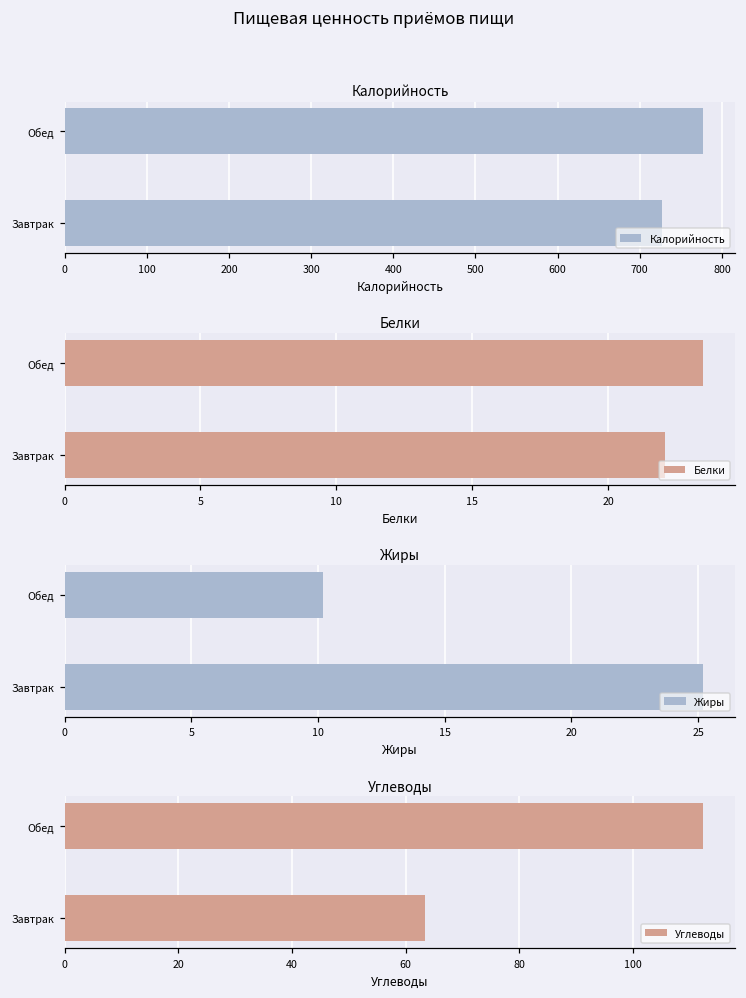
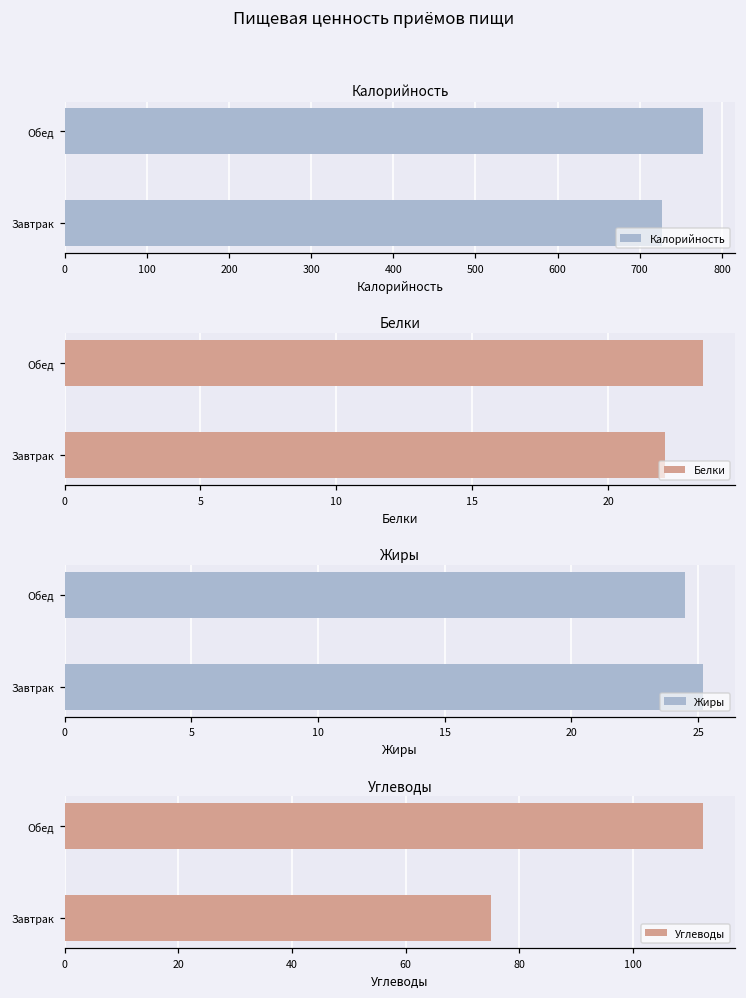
  {
    "Калорийность": {
      "Обед": 780,
      "Завтрак": 730
    },
    "Белки": {
      "Обед": 23.5,
      "Завтрак": 22.1
    },
    "Жиры": {
-     "Обед": 10.2,
+     "Обед": 24.5,
      "Завтрак": 25.2
    },
    "Углеводы": {
      "Обед": 112,
-     "Завтрак": 63
+     "Завтрак": 75
    }
  }
